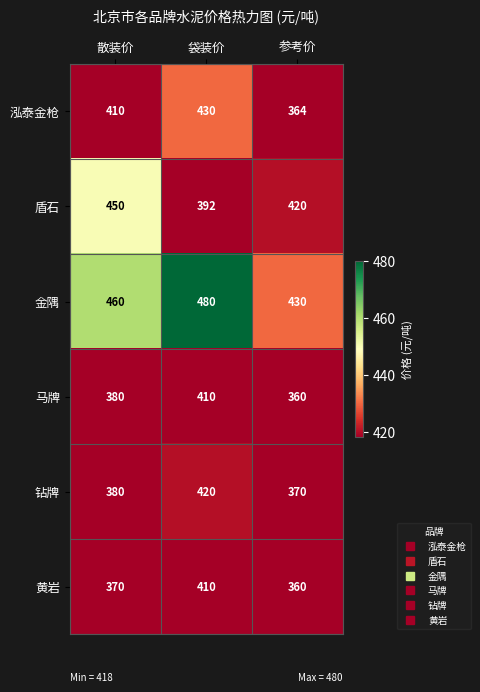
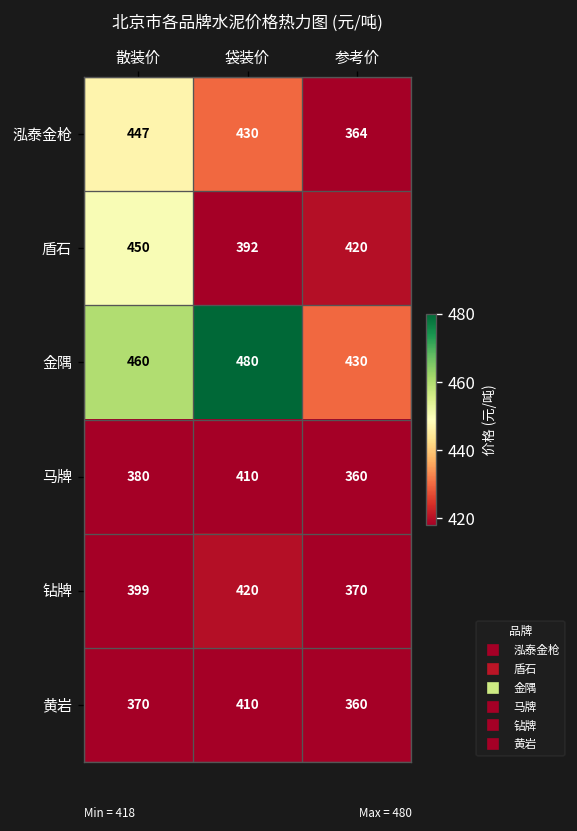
  {
    "泓泰金枪": {
-     "散装价": 410,
+     "散装价": 447,
      "袋装价": 430,
      "参考价": 364
    },
    "盾石": {
      "散装价": 450,
      "袋装价": 392,
      "参考价": 420
    },
    "金隅": {
      "散装价": 460,
      "袋装价": 480,
      "参考价": 430
    },
    "马牌": {
      "散装价": 380,
      "袋装价": 410,
      "参考价": 360
    },
    "钻牌": {
-     "散装价": 380,
+     "散装价": 399,
      "袋装价": 420,
      "参考价": 370
    },
    "黄岩": {
      "散装价": 370,
      "袋装价": 410,
      "参考价": 360
    }
  }
